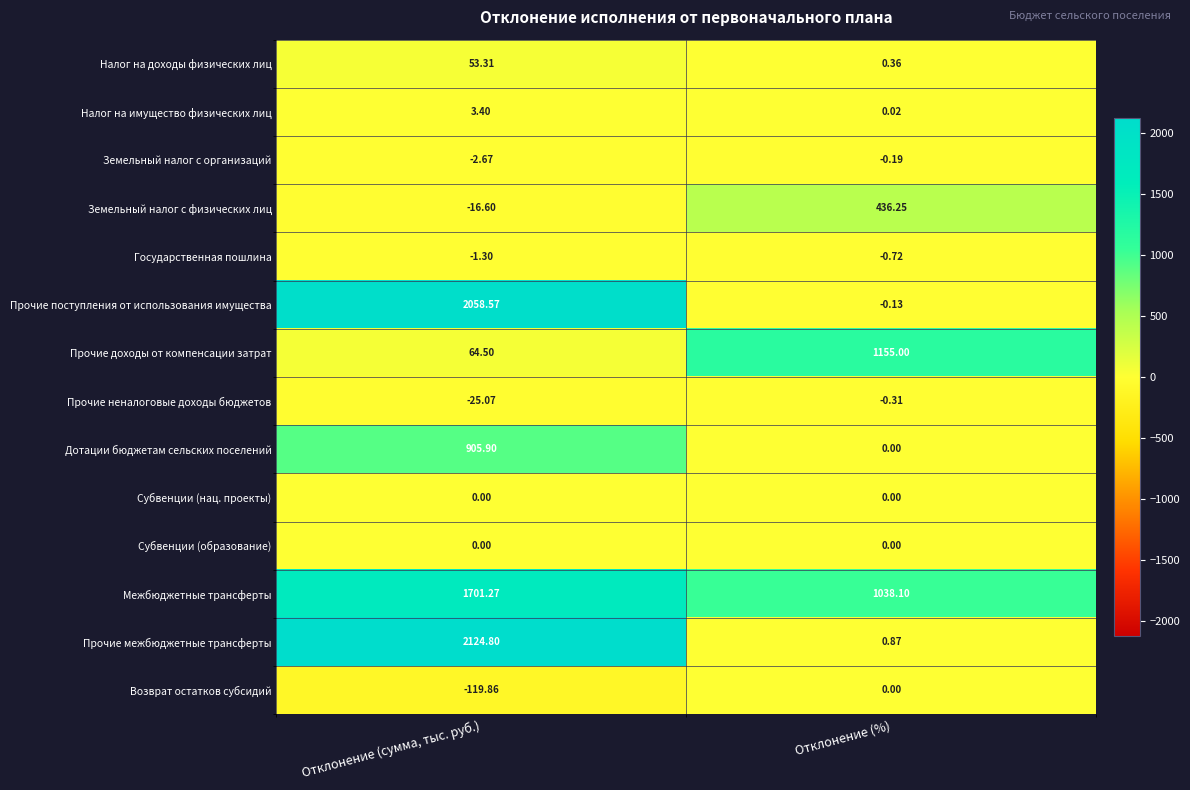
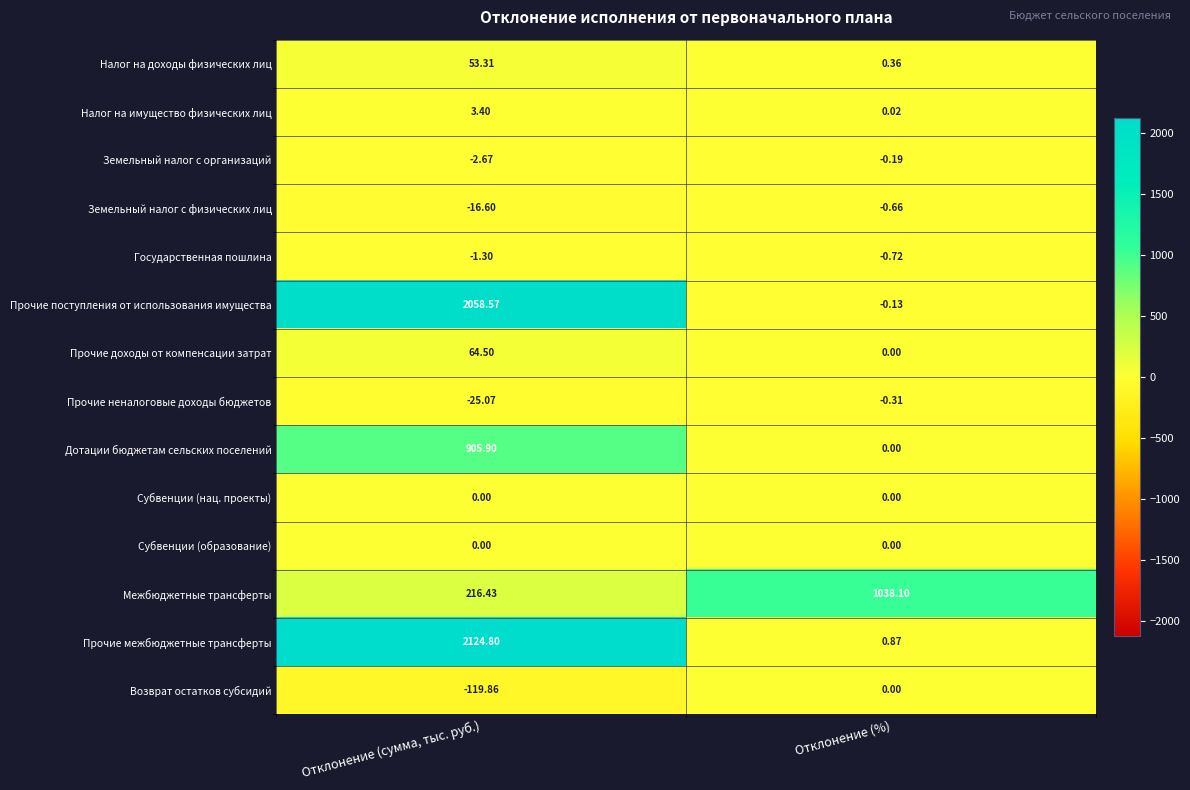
  {
    "Налог на доходы физических лиц": {
      "Отклонение (сумма, тыс. руб.)": 53.31,
      "Отклонение (%)": 0.36
    },
    "Налог на имущество физических лиц": {
      "Отклонение (сумма, тыс. руб.)": 3.40,
      "Отклонение (%)": 0.02
    },
    "Земельный налог с организаций": {
      "Отклонение (сумма, тыс. руб.)": -2.67,
      "Отклонение (%)": -0.19
    },
    "Земельный налог с физических лиц": {
      "Отклонение (сумма, тыс. руб.)": -16.60,
-     "Отклонение (%)": 436.25
+     "Отклонение (%)": -0.66
    },
    "Государственная пошлина": {
      "Отклонение (сумма, тыс. руб.)": -1.30,
      "Отклонение (%)": -0.72
    },
    "Прочие поступления от использования имущества": {
      "Отклонение (сумма, тыс. руб.)": 2058.57,
      "Отклонение (%)": -0.13
    },
    "Прочие доходы от компенсации затрат": {
      "Отклонение (сумма, тыс. руб.)": 64.50,
-     "Отклонение (%)": 1155.00
+     "Отклонение (%)": 0.00
    },
    "Прочие неналоговые доходы бюджетов": {
      "Отклонение (сумма, тыс. руб.)": -25.07,
      "Отклонение (%)": -0.31
    },
    "Дотации бюджетам сельских поселений": {
      "Отклонение (сумма, тыс. руб.)": 905.90,
      "Отклонение (%)": 0.00
    },
    "Субвенции (нац. проекты)": {
      "Отклонение (сумма, тыс. руб.)": 0.00,
      "Отклонение (%)": 0.00
    },
    "Субвенции (образование)": {
      "Отклонение (сумма, тыс. руб.)": 0.00,
      "Отклонение (%)": 0.00
    },
    "Межбюджетные трансферты": {
-     "Отклонение (сумма, тыс. руб.)": 1701.27,
+     "Отклонение (сумма, тыс. руб.)": 216.43,
      "Отклонение (%)": 1038.10
    },
    "Прочие межбюджетные трансферты": {
      "Отклонение (сумма, тыс. руб.)": 2124.80,
      "Отклонение (%)": 0.87
    },
    "Возврат остатков субсидий": {
      "Отклонение (сумма, тыс. руб.)": -119.86,
      "Отклонение (%)": 0.00
    }
  }
